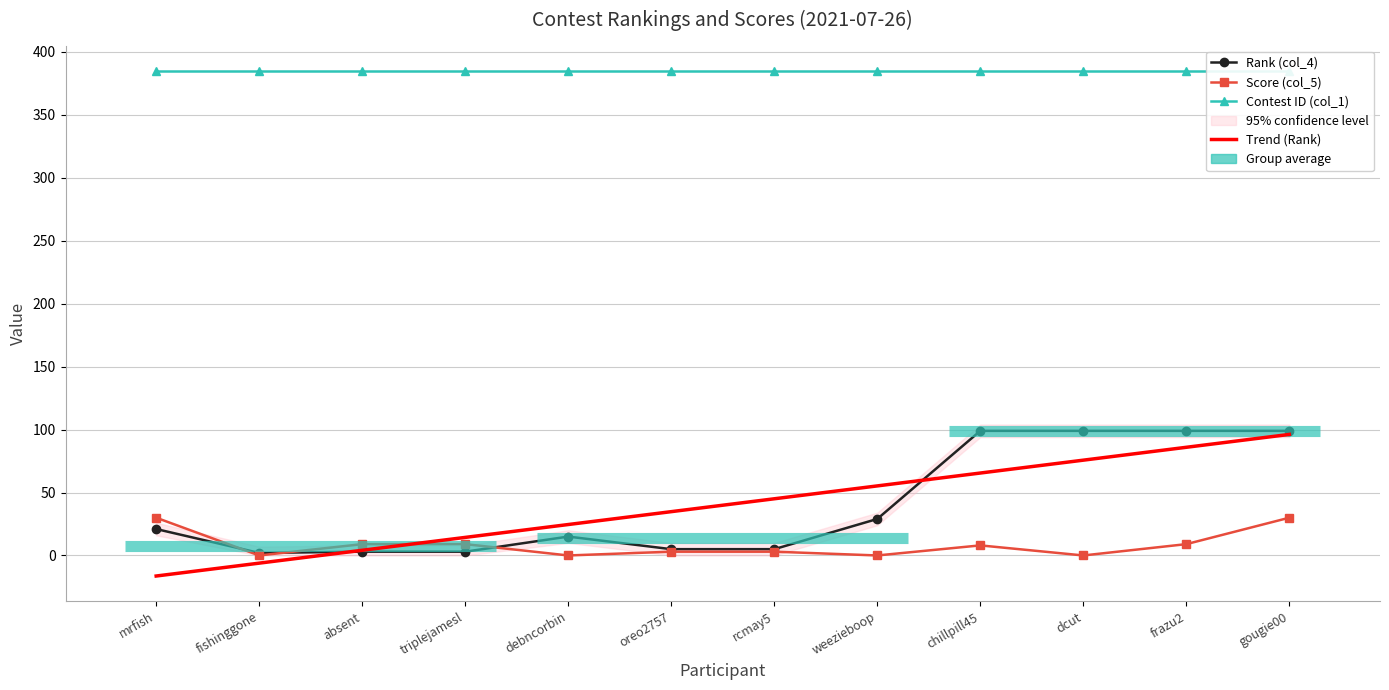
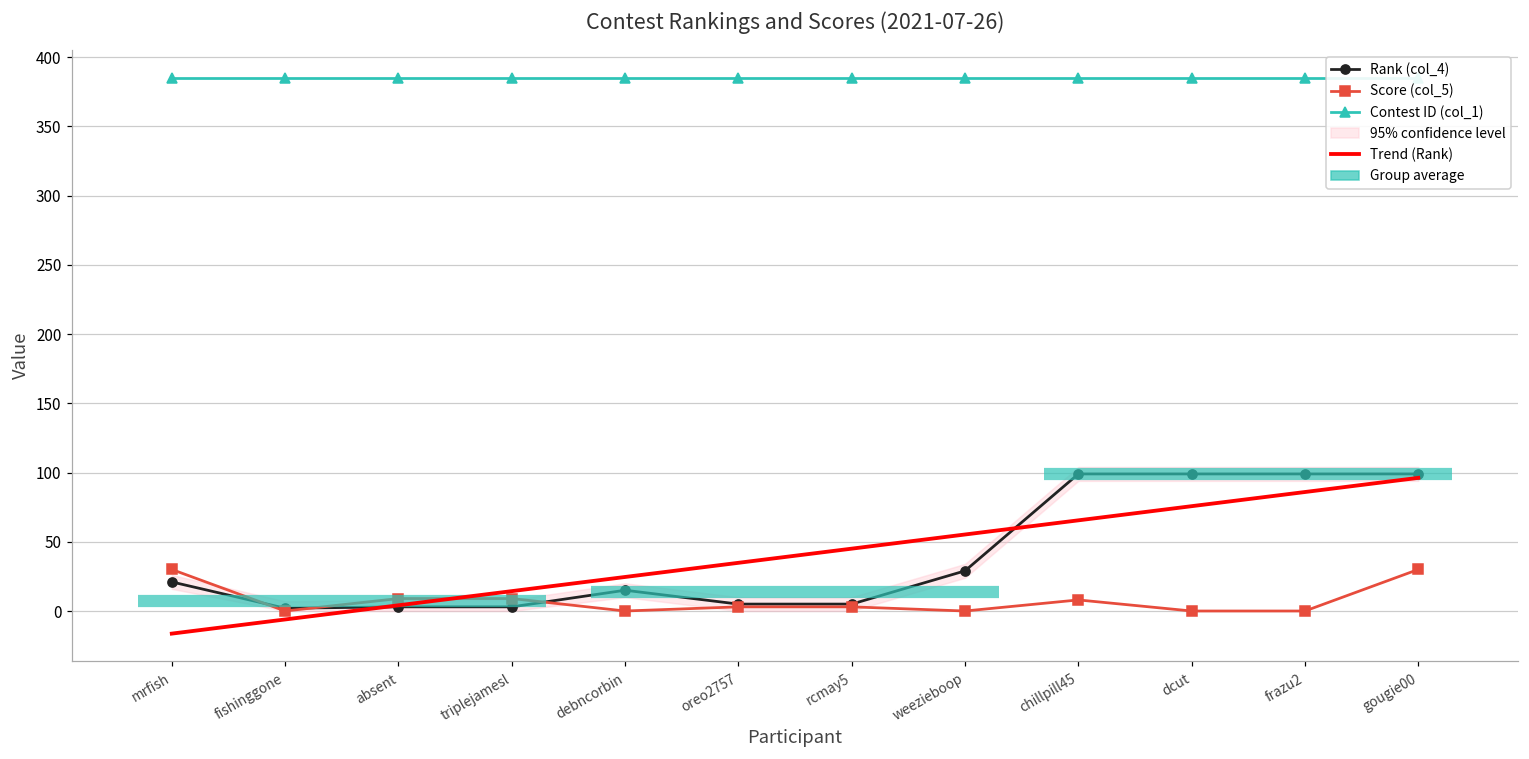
  {
    "Rank (col_4)": {
      "mrfish": 21,
      "fishinggone": 2,
      "triplejamesl": 3,
      "debncorbin": 15,
      "weezieboop": 29,
      "chillpill45": 99,
      "dcut": 99,
      "frazu2": 99,
      "gougie00": 99
    },
    "95% confidence level": {
      "fishinggone": 7,
      "oreo2757": 10,
      "rcmay5": 10
    },
    "Score (col_5)": {
      "mrfish": 30,
      "fishinggone": 0,
      "debncorbin": 0,
      "weezieboop": 0,
      "chillpill45": 8,
      "dcut": 0,
-     "frazu2": 9,
+     "frazu2": 0,
      "gougie00": 30
    },
    "Contest ID (col_1)": {
      "mrfish": 385,
      "fishinggone": 385,
      "absent": 385,
      "triplejamesl": 385,
      "debncorbin": 385,
      "oreo2757": 385,
      "rcmay5": 385,
      "weezieboop": 385,
      "chillpill45": 385,
      "dcut": 385,
      "frazu2": 385
    },
    "Trend (Rank)": {
      "mrfish": -16,
      "gougie00": 96
    }
  }
